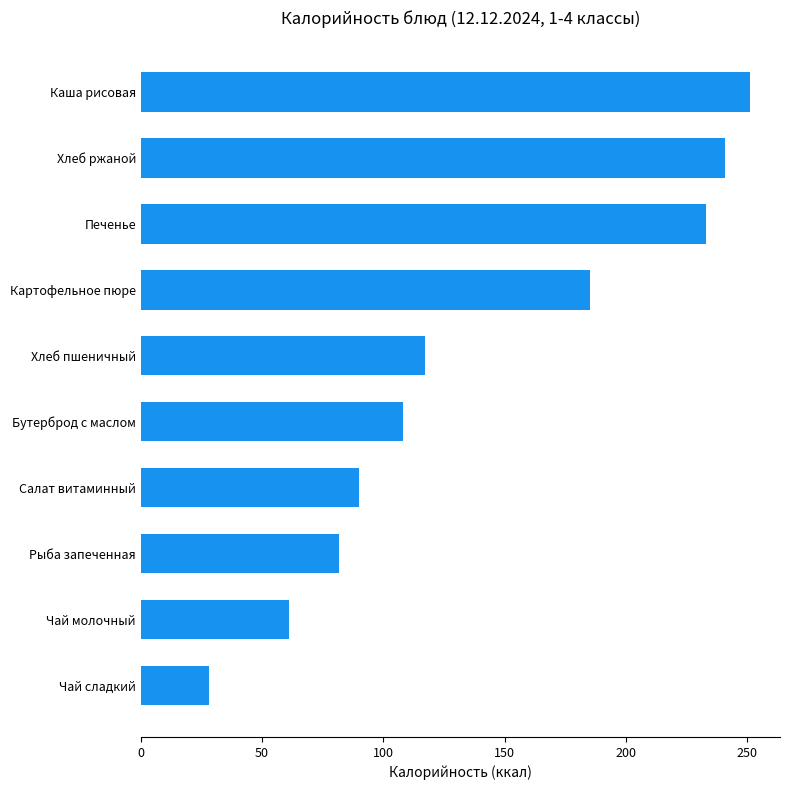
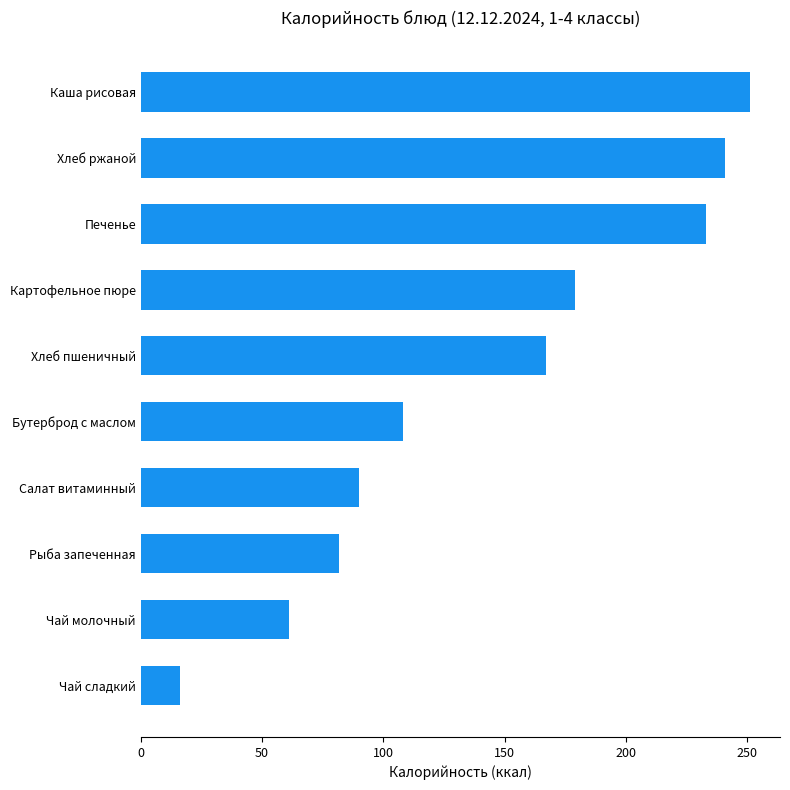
  {
    "Каша рисовая": 251,
    "Хлеб ржаной": 241,
    "Печенье": 233,
-   "Картофельное пюре": 185,
-   "Хлеб пшеничный": 117,
+   "Картофельное пюре": 179,
+   "Хлеб пшеничный": 167,
    "Бутерброд с маслом": 108,
    "Салат витаминный": 90,
    "Рыба запеченная": 82,
    "Чай молочный": 61,
-   "Чай сладкий": 28
+   "Чай сладкий": 16
  }
